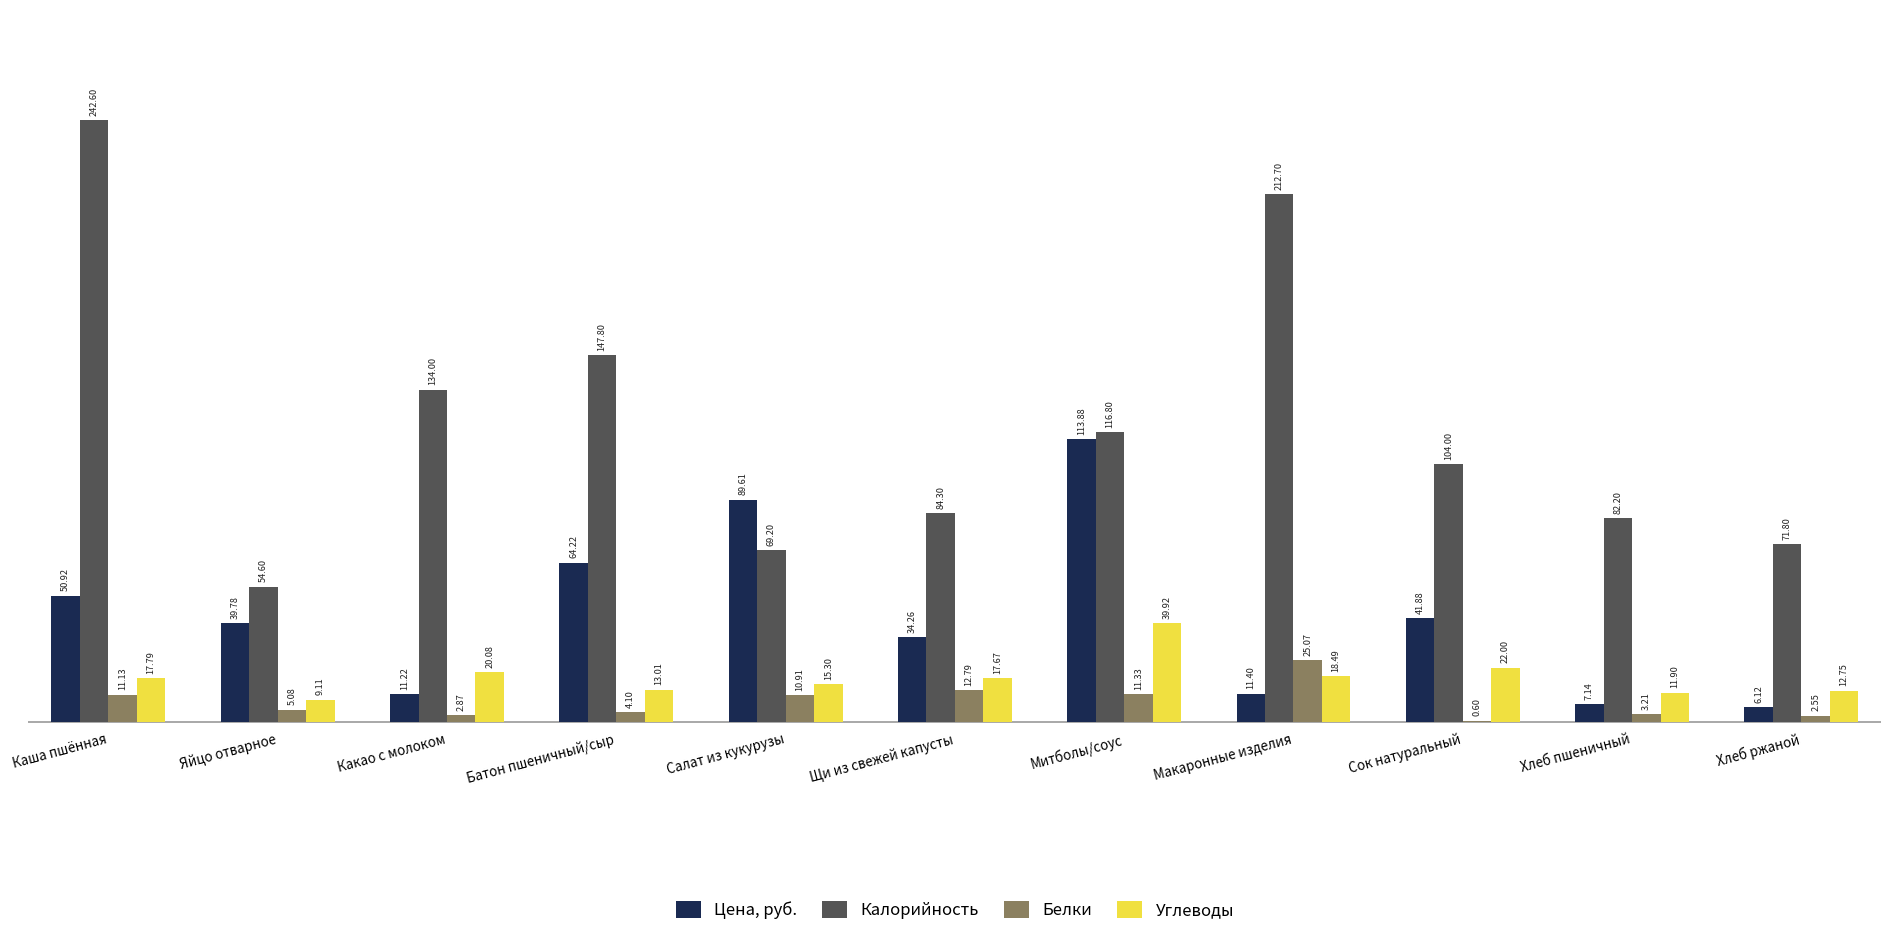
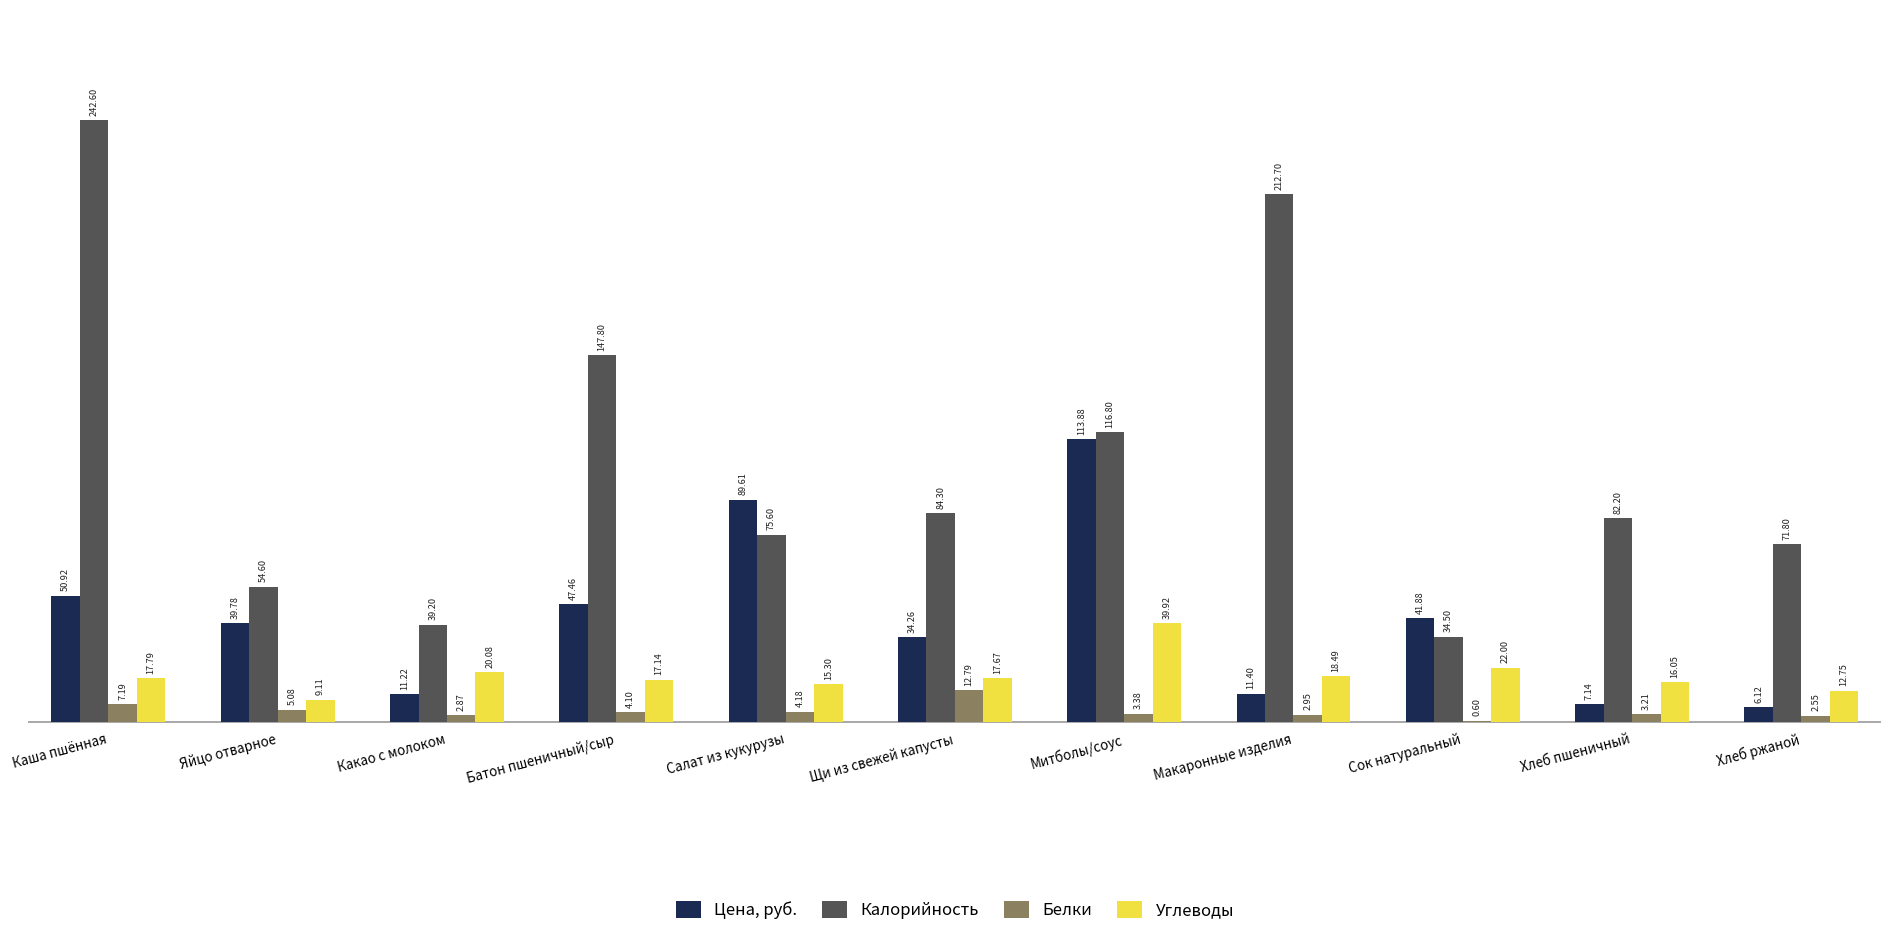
  {
    "Цена, руб.": {
      "Каша пшённая": 50.92,
      "Яйцо отварное": 39.78,
      "Какао с молоком": 11.22,
-     "Батон пшеничный/сыр": 64.22,
+     "Батон пшеничный/сыр": 47.46,
      "Салат из кукурузы": 89.61,
      "Щи из свежей капусты": 34.26,
      "Митболы/соус": 113.88,
      "Макаронные изделия": 11.40,
      "Сок натуральный": 41.88,
      "Хлеб пшеничный": 7.14,
      "Хлеб ржаной": 6.12
    },
    "Калорийность": {
      "Каша пшённая": 242.60,
      "Яйцо отварное": 54.60,
-     "Какао с молоком": 134.00,
+     "Какао с молоком": 39.20,
      "Батон пшеничный/сыр": 147.80,
-     "Салат из кукурузы": 69.20,
+     "Салат из кукурузы": 75.60,
      "Щи из свежей капусты": 84.30,
      "Митболы/соус": 116.80,
      "Макаронные изделия": 212.70,
-     "Сок натуральный": 104.00,
+     "Сок натуральный": 34.50,
      "Хлеб пшеничный": 82.20,
      "Хлеб ржаной": 71.80
    },
    "Белки": {
-     "Каша пшённая": 11.13,
+     "Каша пшённая": 7.19,
      "Яйцо отварное": 5.08,
      "Какао с молоком": 2.87,
      "Батон пшеничный/сыр": 4.10,
-     "Салат из кукурузы": 10.91,
+     "Салат из кукурузы": 4.18,
      "Щи из свежей капусты": 12.79,
-     "Митболы/соус": 11.33,
-     "Макаронные изделия": 25.07,
+     "Митболы/соус": 3.38,
+     "Макаронные изделия": 2.95,
      "Сок натуральный": 0.60,
      "Хлеб пшеничный": 3.21,
      "Хлеб ржаной": 2.55
    },
    "Углеводы": {
      "Каша пшённая": 17.79,
      "Яйцо отварное": 9.11,
      "Какао с молоком": 20.08,
-     "Батон пшеничный/сыр": 13.01,
+     "Батон пшеничный/сыр": 17.14,
      "Салат из кукурузы": 15.30,
      "Щи из свежей капусты": 17.67,
      "Митболы/соус": 39.92,
      "Макаронные изделия": 18.49,
      "Сок натуральный": 22.00,
-     "Хлеб пшеничный": 11.90,
+     "Хлеб пшеничный": 16.05,
      "Хлеб ржаной": 12.75
    }
  }
